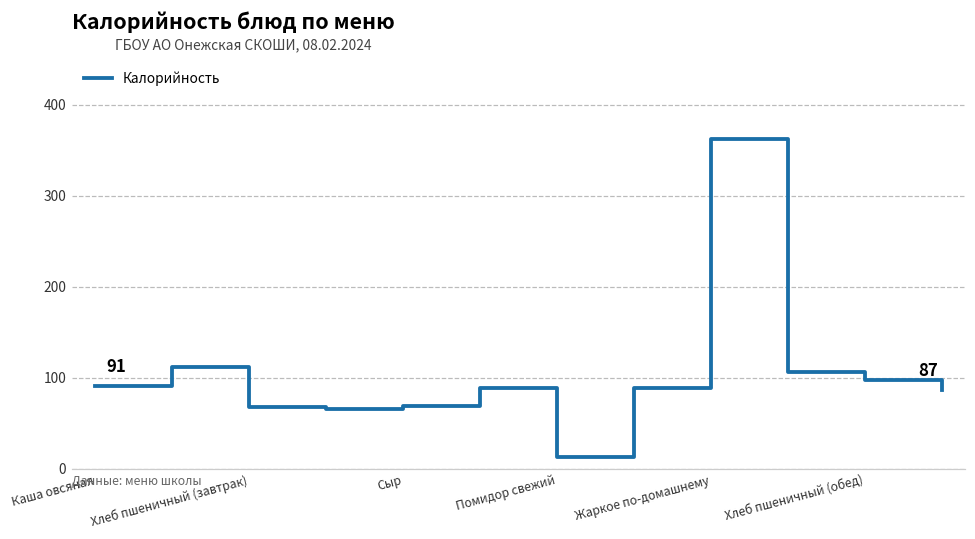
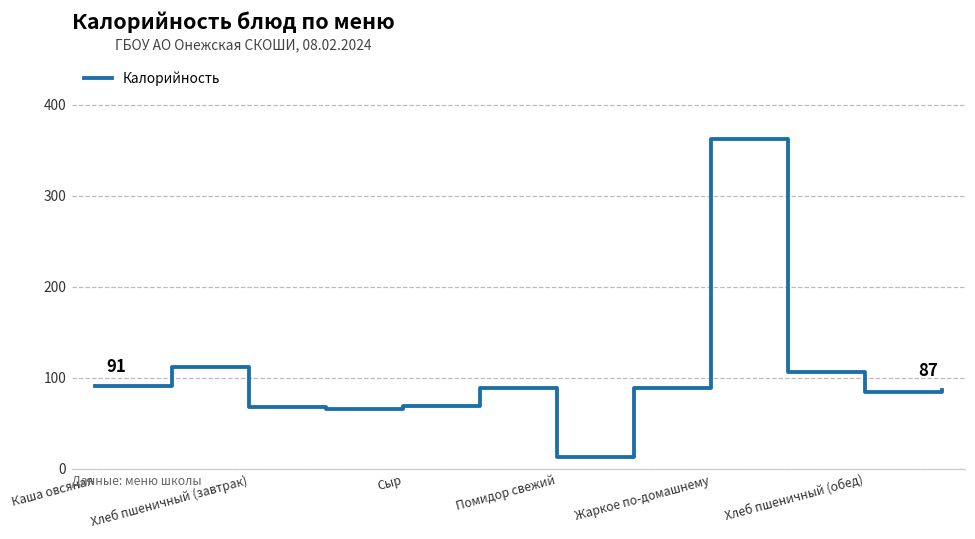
  {
    "Хлеб пшеничный (завтрак)": 70,
    "Сыр": 70,
    "Помидор свежий": 10,
    "Жаркое по-домашнему": 360,
-   "Хлеб пшеничный (обед)": 100
+   "Хлеб пшеничный (обед)": 80
  }
